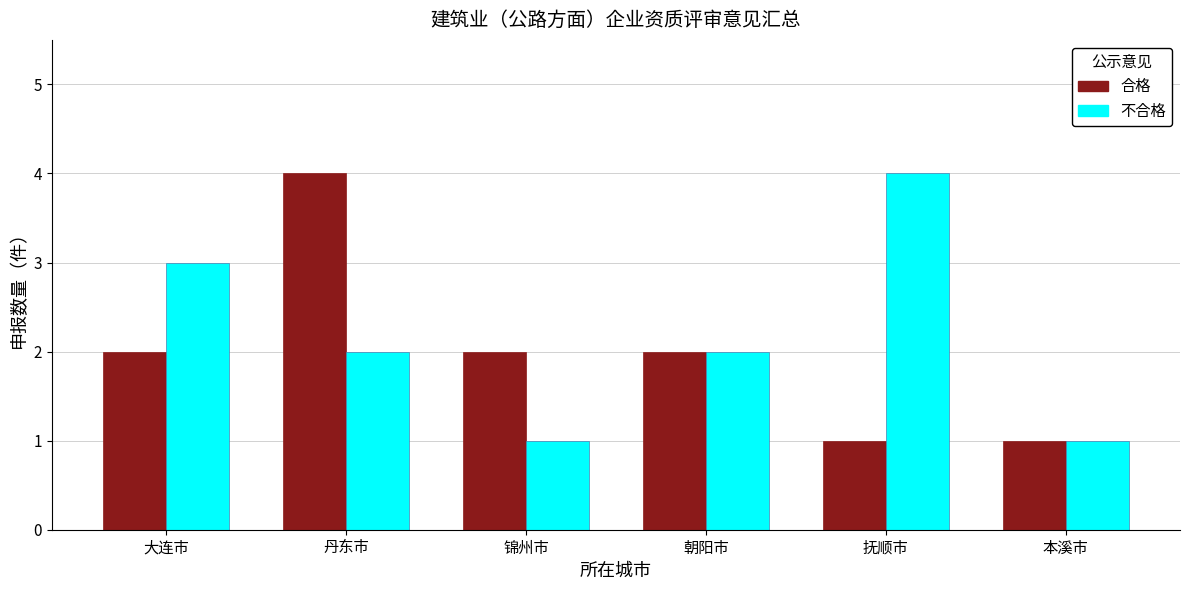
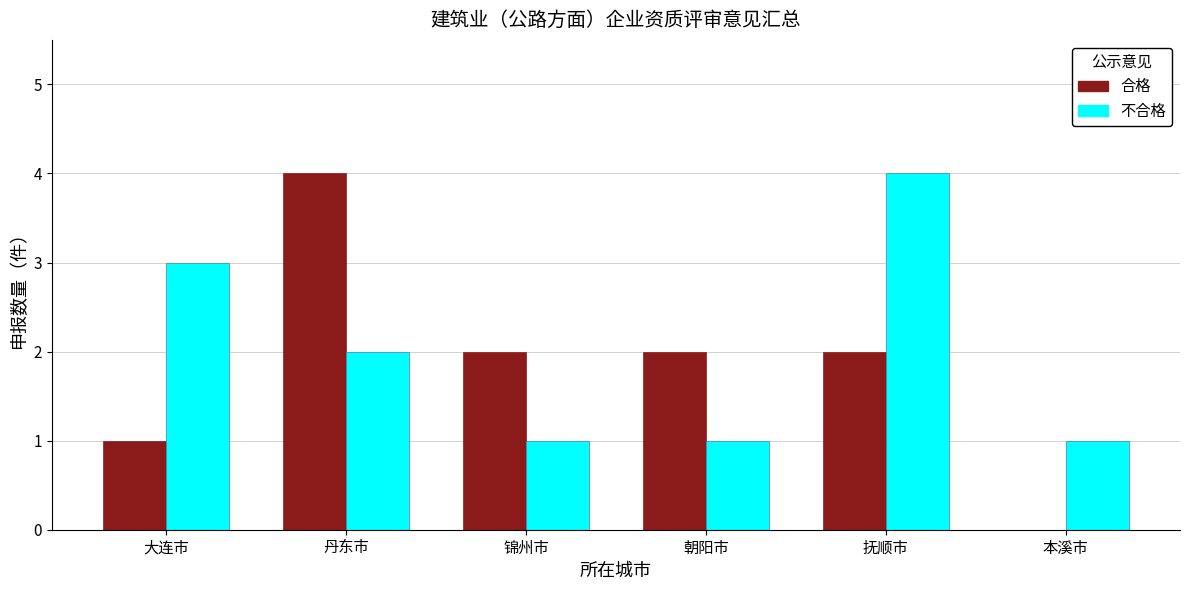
  {
    "合格": {
-     "大连市": 2,
+     "大连市": 1,
      "丹东市": 4,
      "锦州市": 2,
      "朝阳市": 2,
-     "抚顺市": 1,
-     "本溪市": 1
+     "抚顺市": 2,
+     "本溪市": 0
    },
    "不合格": {
      "大连市": 3,
      "丹东市": 2,
      "锦州市": 1,
-     "朝阳市": 2,
+     "朝阳市": 1,
      "抚顺市": 4,
      "本溪市": 1
    }
  }
